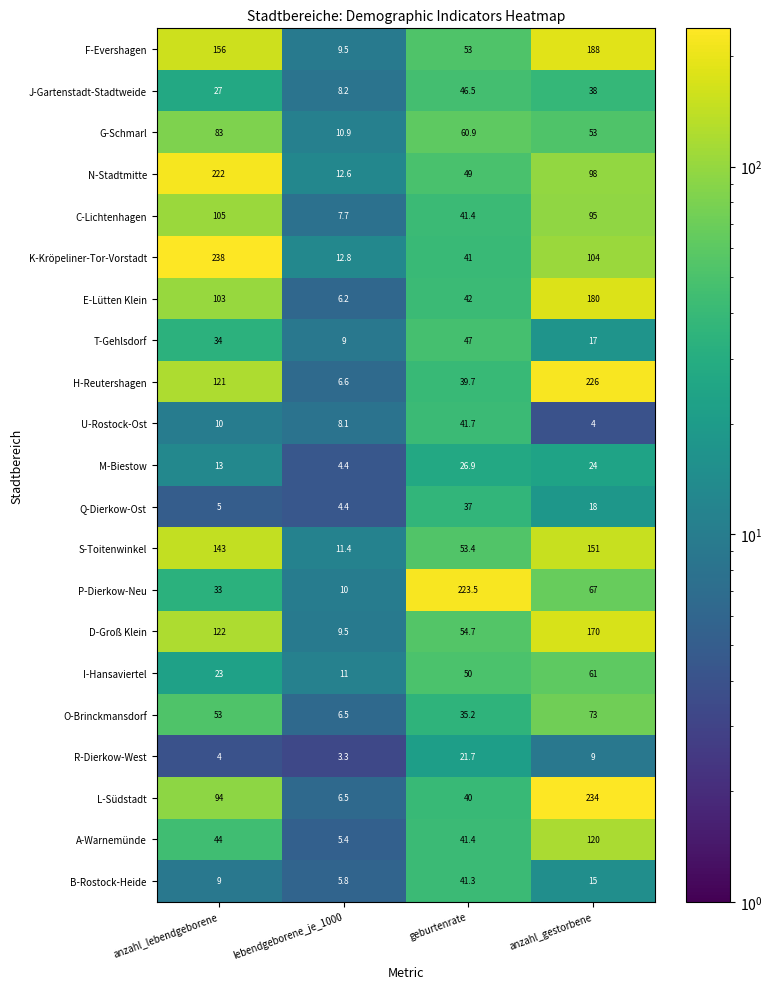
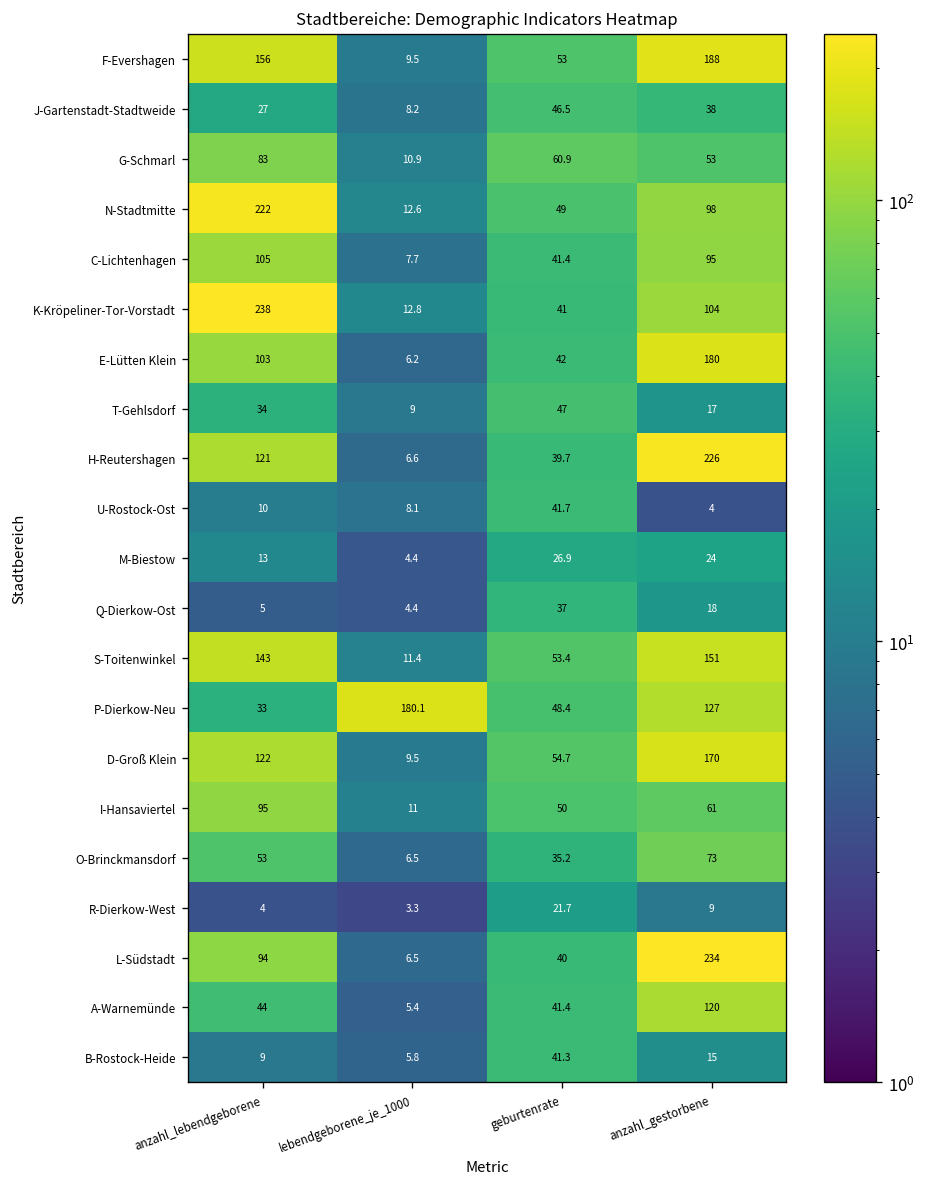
  {
    "F-Evershagen": {
      "anzahl_lebendgeborene": 156,
      "lebendgeborene_je_1000": 9.5,
      "geburtenrate": 53,
      "anzahl_gestorbene": 188
    },
    "J-Gartenstadt-Stadtweide": {
      "anzahl_lebendgeborene": 27,
      "lebendgeborene_je_1000": 8.2,
      "geburtenrate": 46.5,
      "anzahl_gestorbene": 38
    },
    "G-Schmarl": {
      "anzahl_lebendgeborene": 83,
      "lebendgeborene_je_1000": 10.9,
      "geburtenrate": 60.9,
      "anzahl_gestorbene": 53
    },
    "N-Stadtmitte": {
      "anzahl_lebendgeborene": 222,
      "lebendgeborene_je_1000": 12.6,
      "geburtenrate": 49,
      "anzahl_gestorbene": 98
    },
    "C-Lichtenhagen": {
      "anzahl_lebendgeborene": 105,
      "lebendgeborene_je_1000": 7.7,
      "geburtenrate": 41.4,
      "anzahl_gestorbene": 95
    },
    "K-Kröpeliner-Tor-Vorstadt": {
      "anzahl_lebendgeborene": 238,
      "lebendgeborene_je_1000": 12.8,
      "geburtenrate": 41,
      "anzahl_gestorbene": 104
    },
    "E-Lütten Klein": {
      "anzahl_lebendgeborene": 103,
      "lebendgeborene_je_1000": 6.2,
      "geburtenrate": 42,
      "anzahl_gestorbene": 180
    },
    "T-Gehlsdorf": {
      "anzahl_lebendgeborene": 34,
      "lebendgeborene_je_1000": 9,
      "geburtenrate": 47,
      "anzahl_gestorbene": 17
    },
    "H-Reutershagen": {
      "anzahl_lebendgeborene": 121,
      "lebendgeborene_je_1000": 6.6,
      "geburtenrate": 39.7,
      "anzahl_gestorbene": 226
    },
    "U-Rostock-Ost": {
      "anzahl_lebendgeborene": 10,
      "lebendgeborene_je_1000": 8.1,
      "geburtenrate": 41.7,
      "anzahl_gestorbene": 4
    },
    "M-Biestow": {
      "anzahl_lebendgeborene": 13,
      "lebendgeborene_je_1000": 4.4,
      "geburtenrate": 26.9,
      "anzahl_gestorbene": 24
    },
    "Q-Dierkow-Ost": {
      "anzahl_lebendgeborene": 5,
      "lebendgeborene_je_1000": 4.4,
      "geburtenrate": 37,
      "anzahl_gestorbene": 18
    },
    "S-Toitenwinkel": {
      "anzahl_lebendgeborene": 143,
      "lebendgeborene_je_1000": 11.4,
      "geburtenrate": 53.4,
      "anzahl_gestorbene": 151
    },
    "P-Dierkow-Neu": {
      "anzahl_lebendgeborene": 33,
-     "lebendgeborene_je_1000": 10,
-     "geburtenrate": 223.5,
-     "anzahl_gestorbene": 67
+     "lebendgeborene_je_1000": 180.1,
+     "geburtenrate": 48.4,
+     "anzahl_gestorbene": 127
    },
    "D-Groß Klein": {
      "anzahl_lebendgeborene": 122,
      "lebendgeborene_je_1000": 9.5,
      "geburtenrate": 54.7,
      "anzahl_gestorbene": 170
    },
    "I-Hansaviertel": {
-     "anzahl_lebendgeborene": 23,
+     "anzahl_lebendgeborene": 95,
      "lebendgeborene_je_1000": 11,
      "geburtenrate": 50,
      "anzahl_gestorbene": 61
    },
    "O-Brinckmansdorf": {
      "anzahl_lebendgeborene": 53,
      "lebendgeborene_je_1000": 6.5,
      "geburtenrate": 35.2,
      "anzahl_gestorbene": 73
    },
    "R-Dierkow-West": {
      "anzahl_lebendgeborene": 4,
      "lebendgeborene_je_1000": 3.3,
      "geburtenrate": 21.7,
      "anzahl_gestorbene": 9
    },
    "L-Südstadt": {
      "anzahl_lebendgeborene": 94,
      "lebendgeborene_je_1000": 6.5,
      "geburtenrate": 40,
      "anzahl_gestorbene": 234
    },
    "A-Warnemünde": {
      "anzahl_lebendgeborene": 44,
      "lebendgeborene_je_1000": 5.4,
      "geburtenrate": 41.4,
      "anzahl_gestorbene": 120
    },
    "B-Rostock-Heide": {
      "anzahl_lebendgeborene": 9,
      "lebendgeborene_je_1000": 5.8,
      "geburtenrate": 41.3,
      "anzahl_gestorbene": 15
    }
  }
